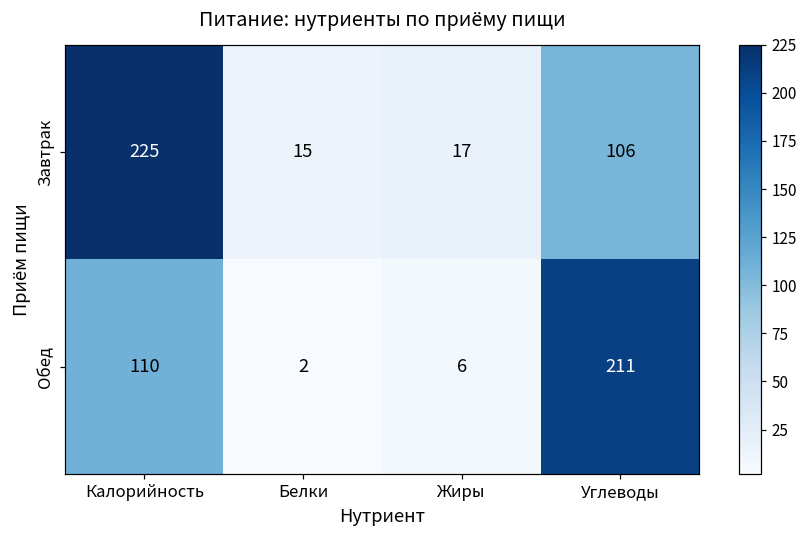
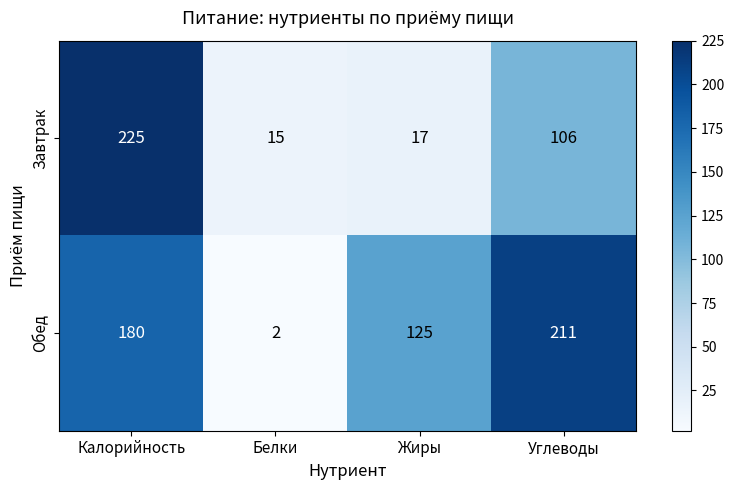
  {
    "Завтрак": {
      "Калорийность": 225,
      "Белки": 15,
      "Жиры": 17,
      "Углеводы": 106
    },
    "Обед": {
-     "Калорийность": 110,
+     "Калорийность": 180,
      "Белки": 2,
-     "Жиры": 6,
+     "Жиры": 125,
      "Углеводы": 211
    }
  }
